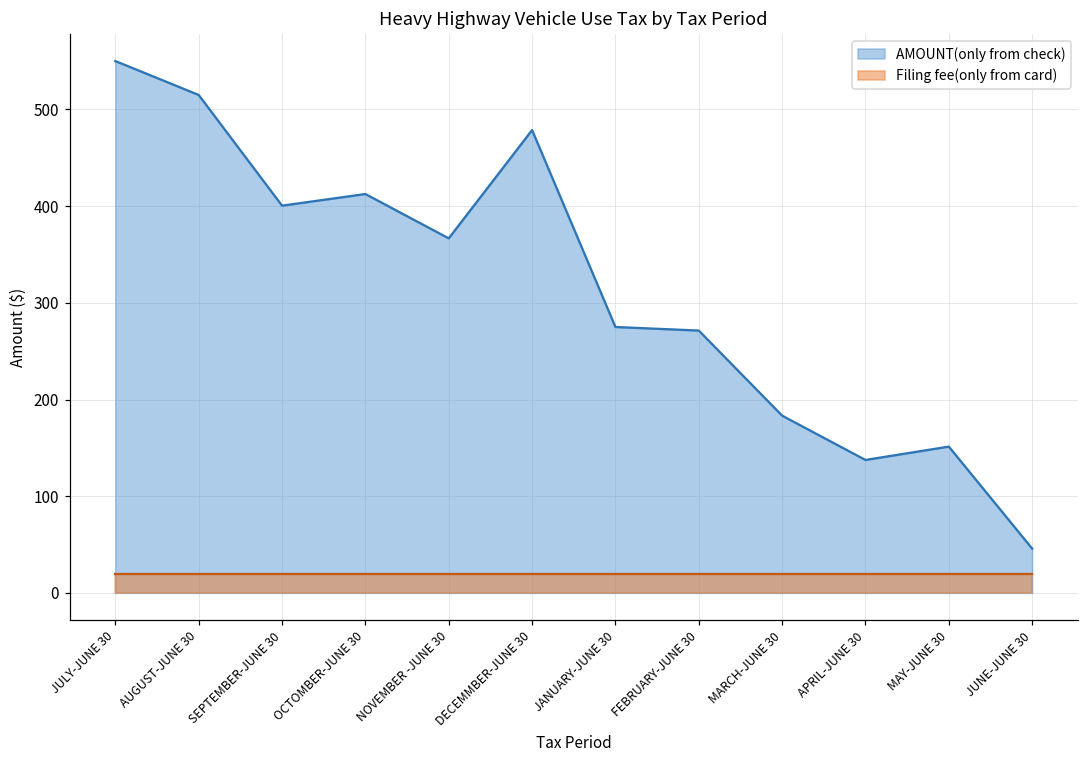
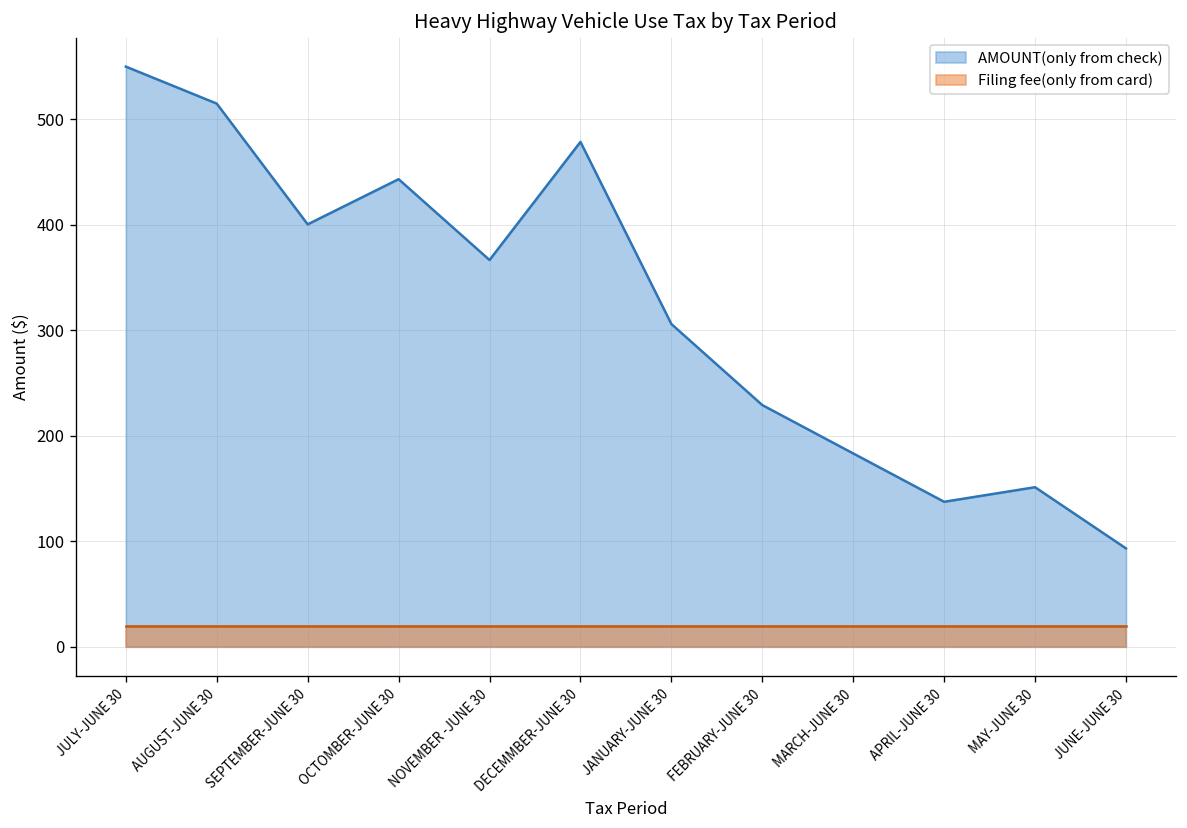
  {
    "AMOUNT(only from check)": {
      "JULY-JUNE 30": 550,
      "AUGUST-JUNE 30": 510,
      "SEPTEMBER-JUNE 30": 400,
-     "OCTOMBER-JUNE 30": 410,
+     "OCTOMBER-JUNE 30": 440,
      "NOVEMBER -JUNE 30": 370,
      "DECEMMBER-JUNE 30": 480,
-     "JANUARY-JUNE 30": 280,
-     "FEBRUARY-JUNE 30": 270,
+     "JANUARY-JUNE 30": 310,
+     "FEBRUARY-JUNE 30": 230,
      "MARCH-JUNE 30": 180,
      "APRIL-JUNE 30": 140,
      "MAY-JUNE 30": 150,
-     "JUNE-JUNE 30": 50
+     "JUNE-JUNE 30": 90
    },
    "Filing fee(only from card)": {
      "JULY-JUNE 30": 20,
      "AUGUST-JUNE 30": 20,
      "SEPTEMBER-JUNE 30": 20,
      "OCTOMBER-JUNE 30": 20,
      "NOVEMBER -JUNE 30": 20,
      "DECEMMBER-JUNE 30": 20,
      "JANUARY-JUNE 30": 20,
      "FEBRUARY-JUNE 30": 20,
      "MARCH-JUNE 30": 20,
      "APRIL-JUNE 30": 20,
      "MAY-JUNE 30": 20,
      "JUNE-JUNE 30": 20
    }
  }
